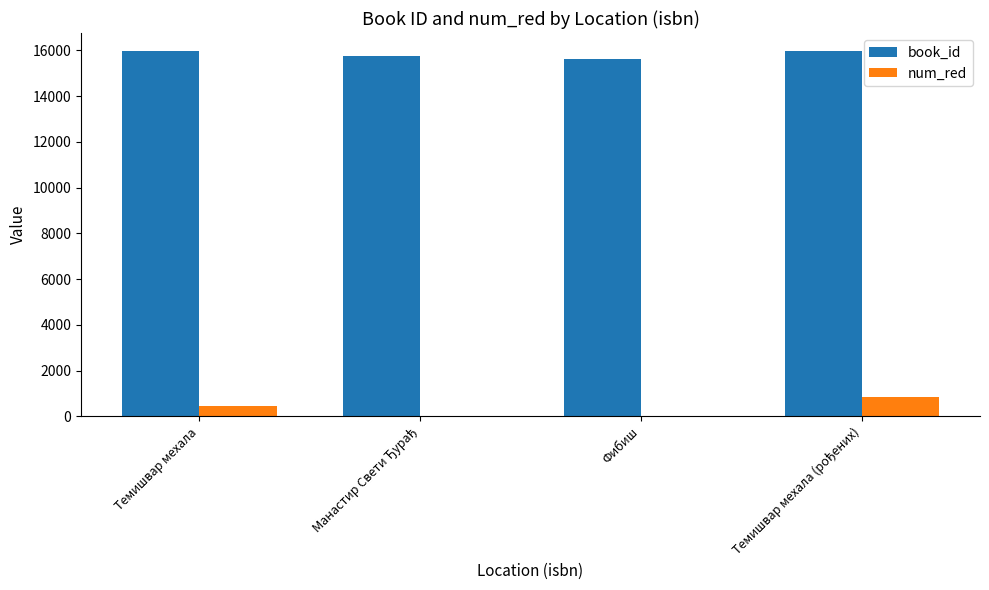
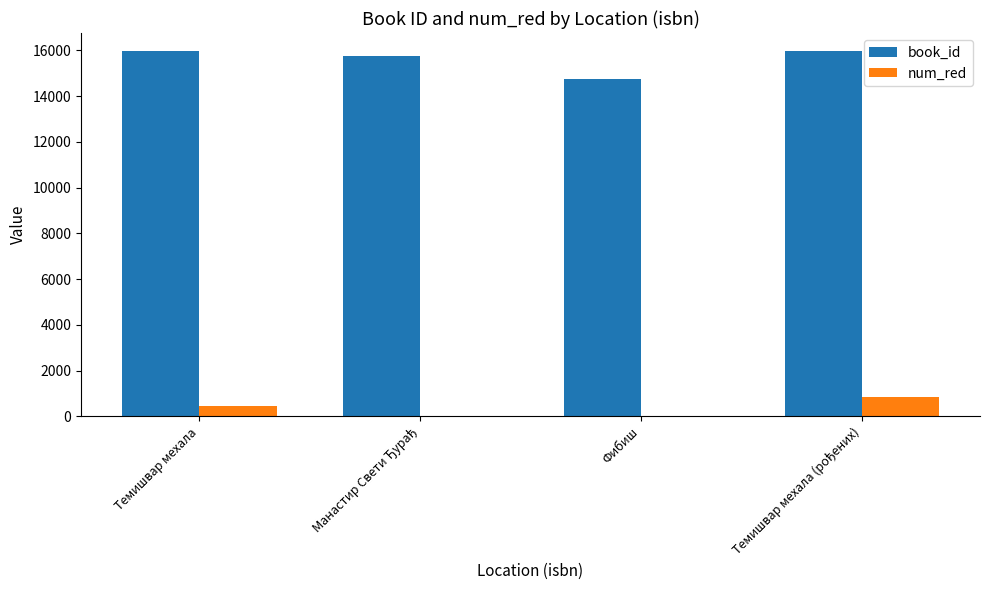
  {
    "book_id": {
      "Темишвар мехала": 16000,
      "Манастир Свети Ђурађ": 15700,
-     "Фибиш": 15600,
+     "Фибиш": 14800,
      "Темишвар мехала (рођених)": 16000
    },
    "num_red": {
      "Темишвар мехала": 500,
      "Темишвар мехала (рођених)": 900
    }
  }
